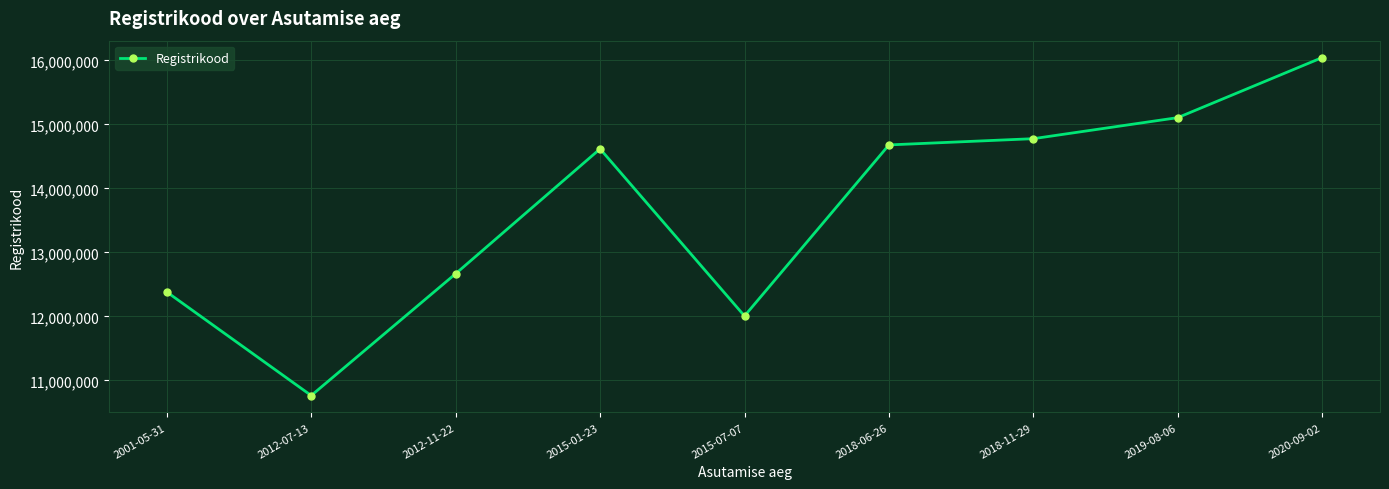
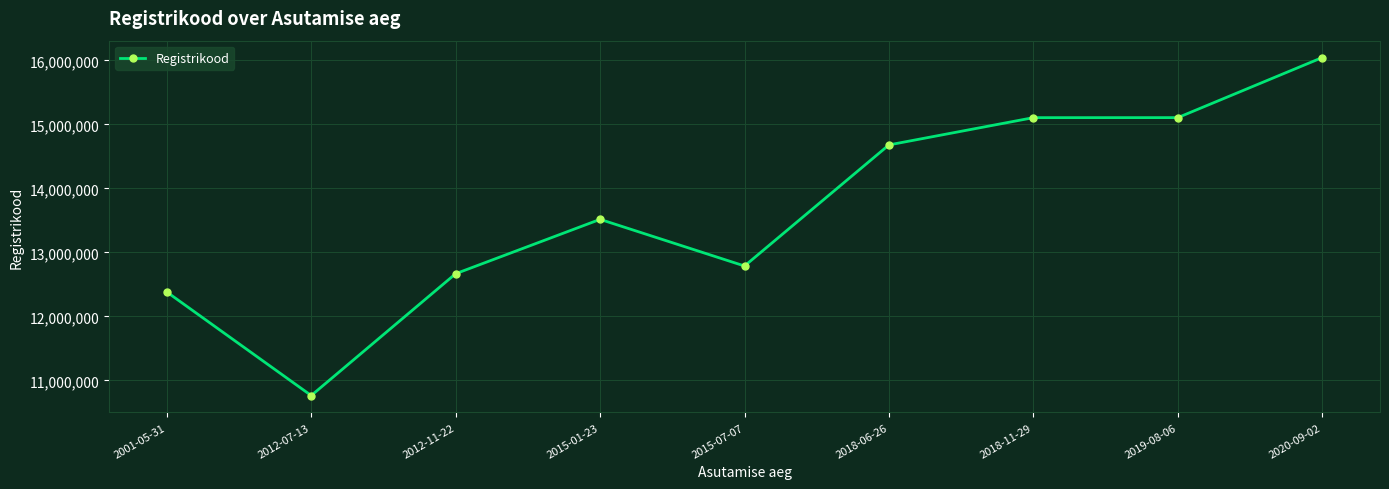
  {
    "2001-05-31": "12,400,000",
    "2012-07-13": "10,800,000",
    "2012-11-22": "12,700,000",
-   "2015-01-23": "14,600,000",
-   "2015-07-07": "12,000,000",
+   "2015-01-23": "13,500,000",
+   "2015-07-07": "12,800,000",
    "2018-06-26": "14,700,000",
-   "2018-11-29": "14,800,000",
+   "2018-11-29": "15,100,000",
    "2019-08-06": "15,100,000",
    "2020-09-02": "16,000,000"
  }
